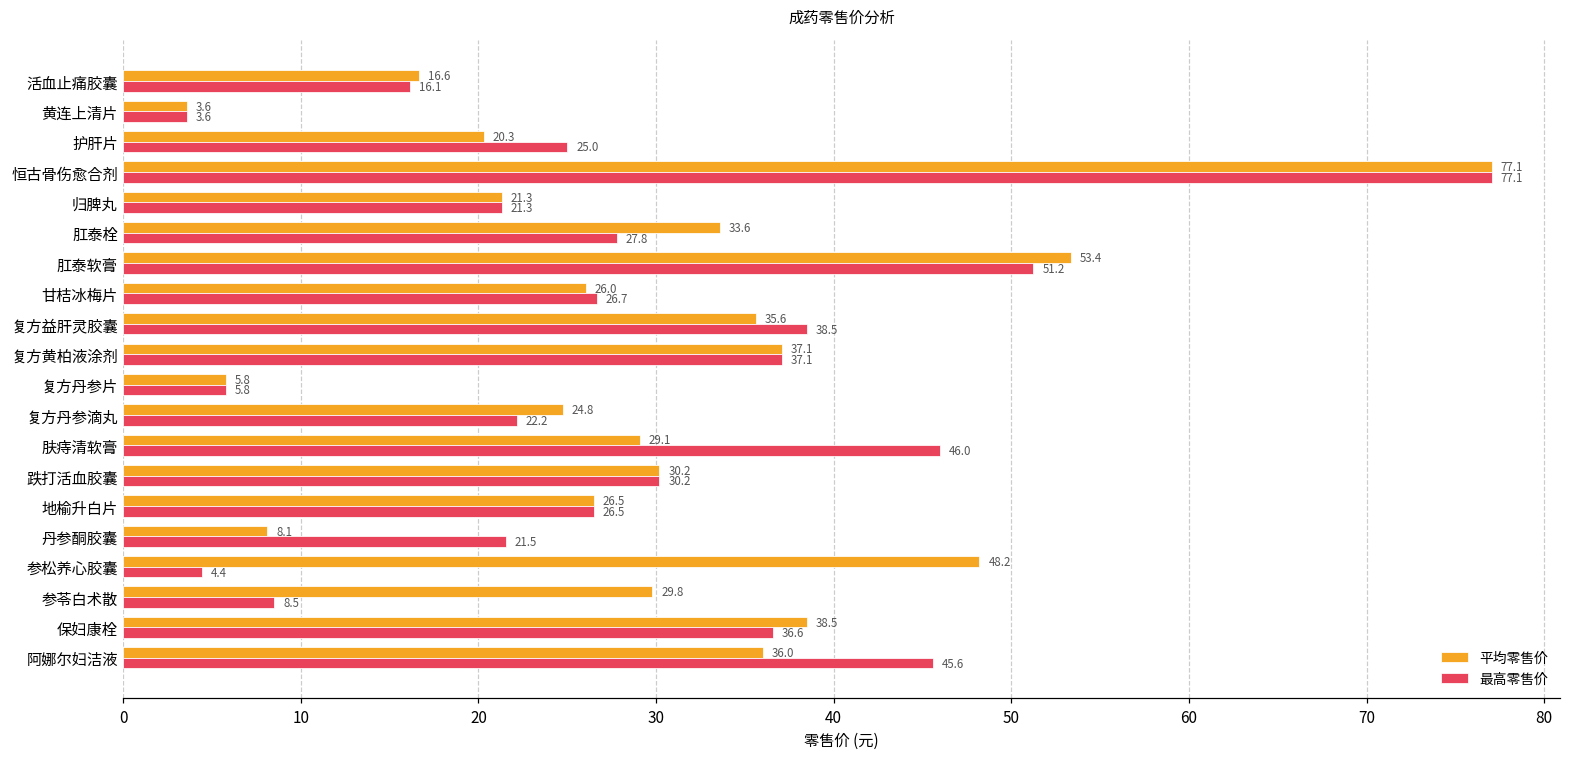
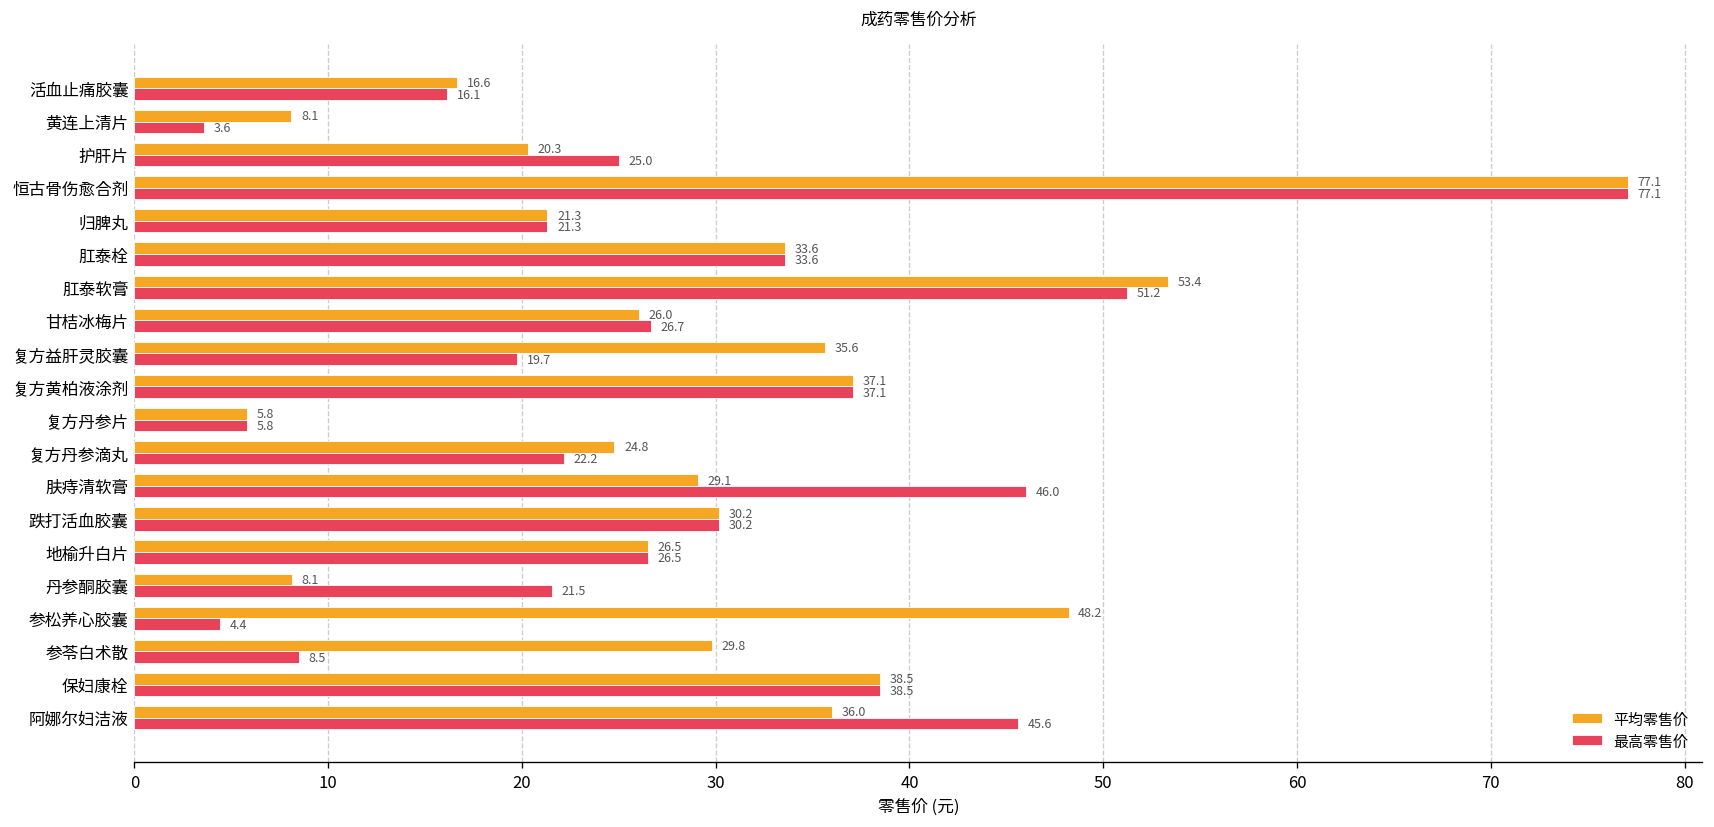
  {
    "平均零售价": {
      "活血止痛胶囊": 16.6,
-     "黄连上清片": 3.6,
+     "黄连上清片": 8.1,
      "护肝片": 20.3,
      "恒古骨伤愈合剂": 77.1,
      "归脾丸": 21.3,
      "肛泰栓": 33.6,
      "肛泰软膏": 53.4,
      "甘桔冰梅片": 26.0,
      "复方益肝灵胶囊": 35.6,
      "复方黄柏液涂剂": 37.1,
      "复方丹参片": 5.8,
      "复方丹参滴丸": 24.8,
      "肤痔清软膏": 29.1,
      "跌打活血胶囊": 30.2,
      "地榆升白片": 26.5,
      "丹参酮胶囊": 8.1,
      "参松养心胶囊": 48.2,
      "参苓白术散": 29.8,
      "保妇康栓": 38.5,
      "阿娜尔妇洁液": 36.0
    },
    "最高零售价": {
      "活血止痛胶囊": 16.1,
      "黄连上清片": 3.6,
      "护肝片": 25.0,
      "恒古骨伤愈合剂": 77.1,
      "归脾丸": 21.3,
-     "肛泰栓": 27.8,
+     "肛泰栓": 33.6,
      "肛泰软膏": 51.2,
      "甘桔冰梅片": 26.7,
-     "复方益肝灵胶囊": 38.5,
+     "复方益肝灵胶囊": 19.7,
      "复方黄柏液涂剂": 37.1,
      "复方丹参片": 5.8,
      "复方丹参滴丸": 22.2,
      "肤痔清软膏": 46.0,
      "跌打活血胶囊": 30.2,
      "地榆升白片": 26.5,
      "丹参酮胶囊": 21.5,
      "参松养心胶囊": 4.4,
      "参苓白术散": 8.5,
-     "保妇康栓": 36.6,
+     "保妇康栓": 38.5,
      "阿娜尔妇洁液": 45.6
    }
  }
